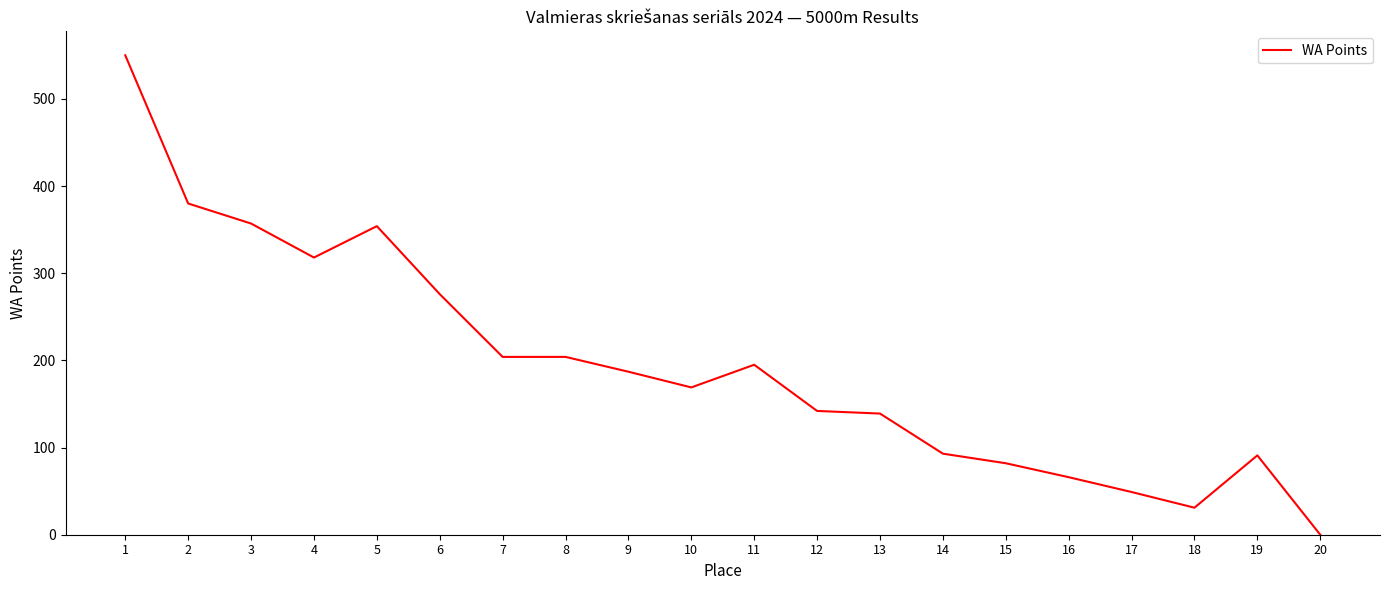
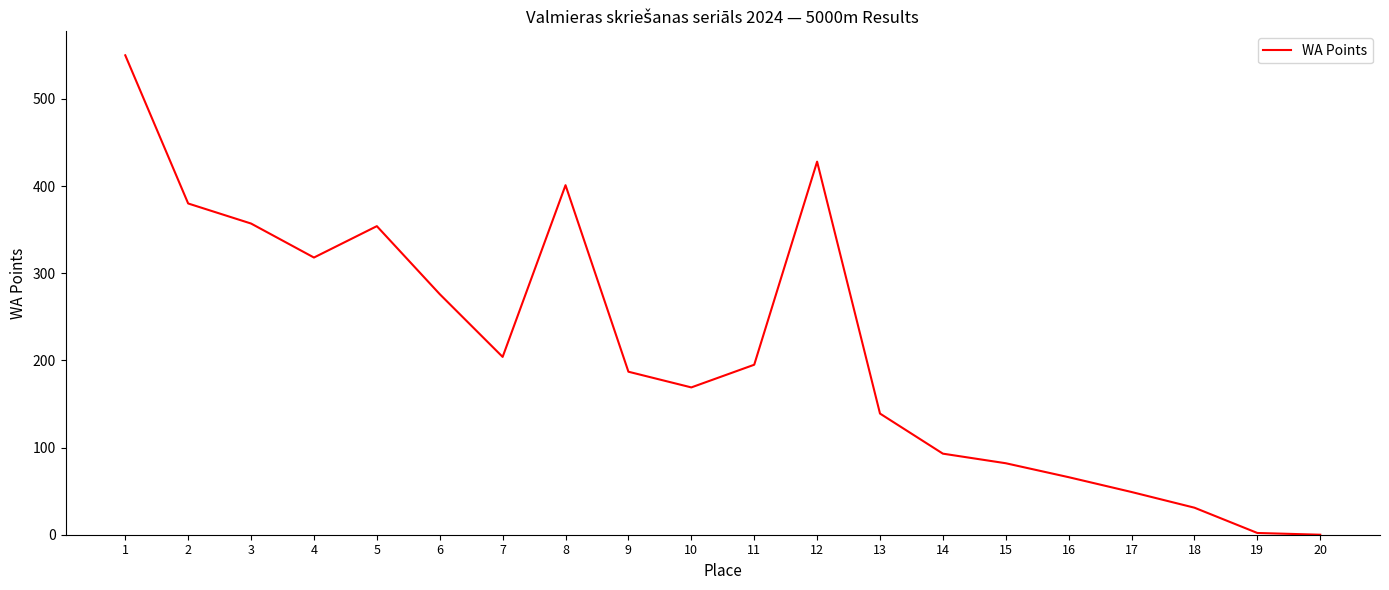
  {
    "1": 550,
    "2": 380,
    "3": 360,
    "4": 320,
    "5": 350,
    "6": 280,
    "7": 200,
-   "8": 200,
+   "8": 400,
    "9": 190,
    "10": 170,
    "11": 200,
-   "12": 140,
+   "12": 430,
    "13": 140,
    "14": 90,
    "15": 80,
    "16": 70,
    "17": 50,
    "18": 30,
-   "19": 90,
+   "19": 0,
    "20": 0
  }
